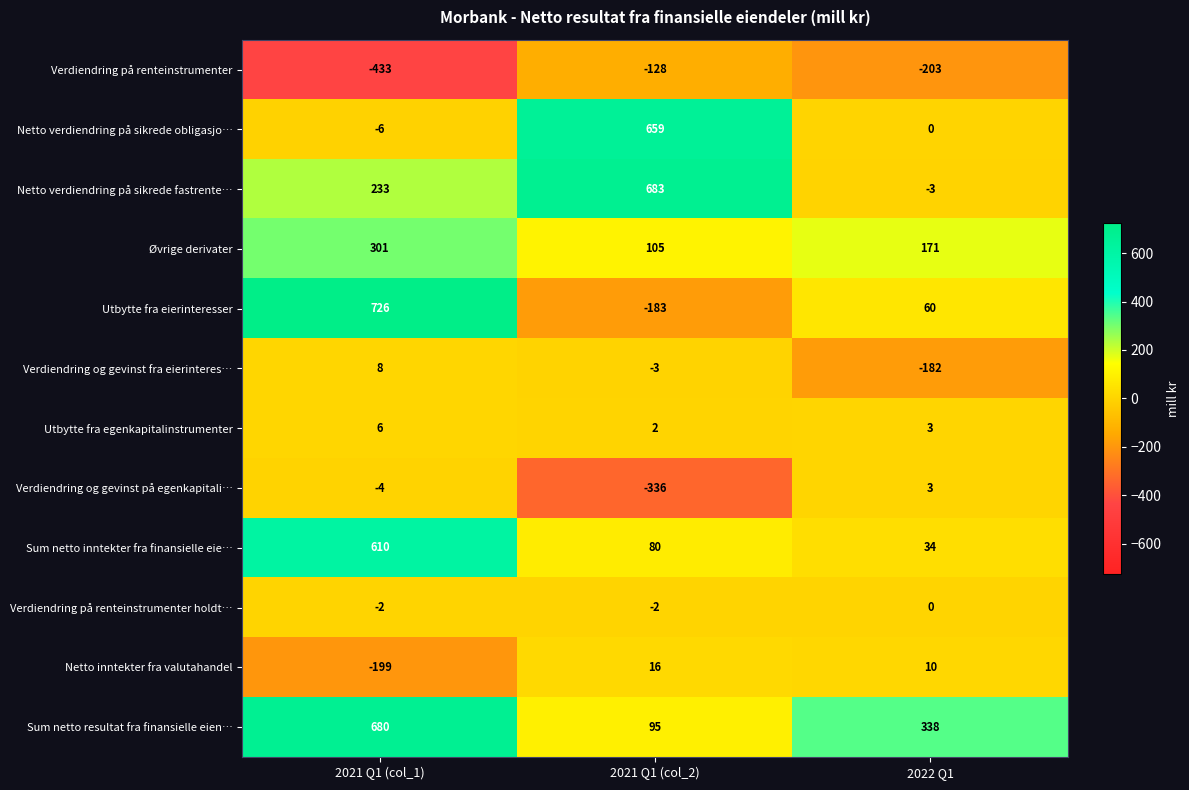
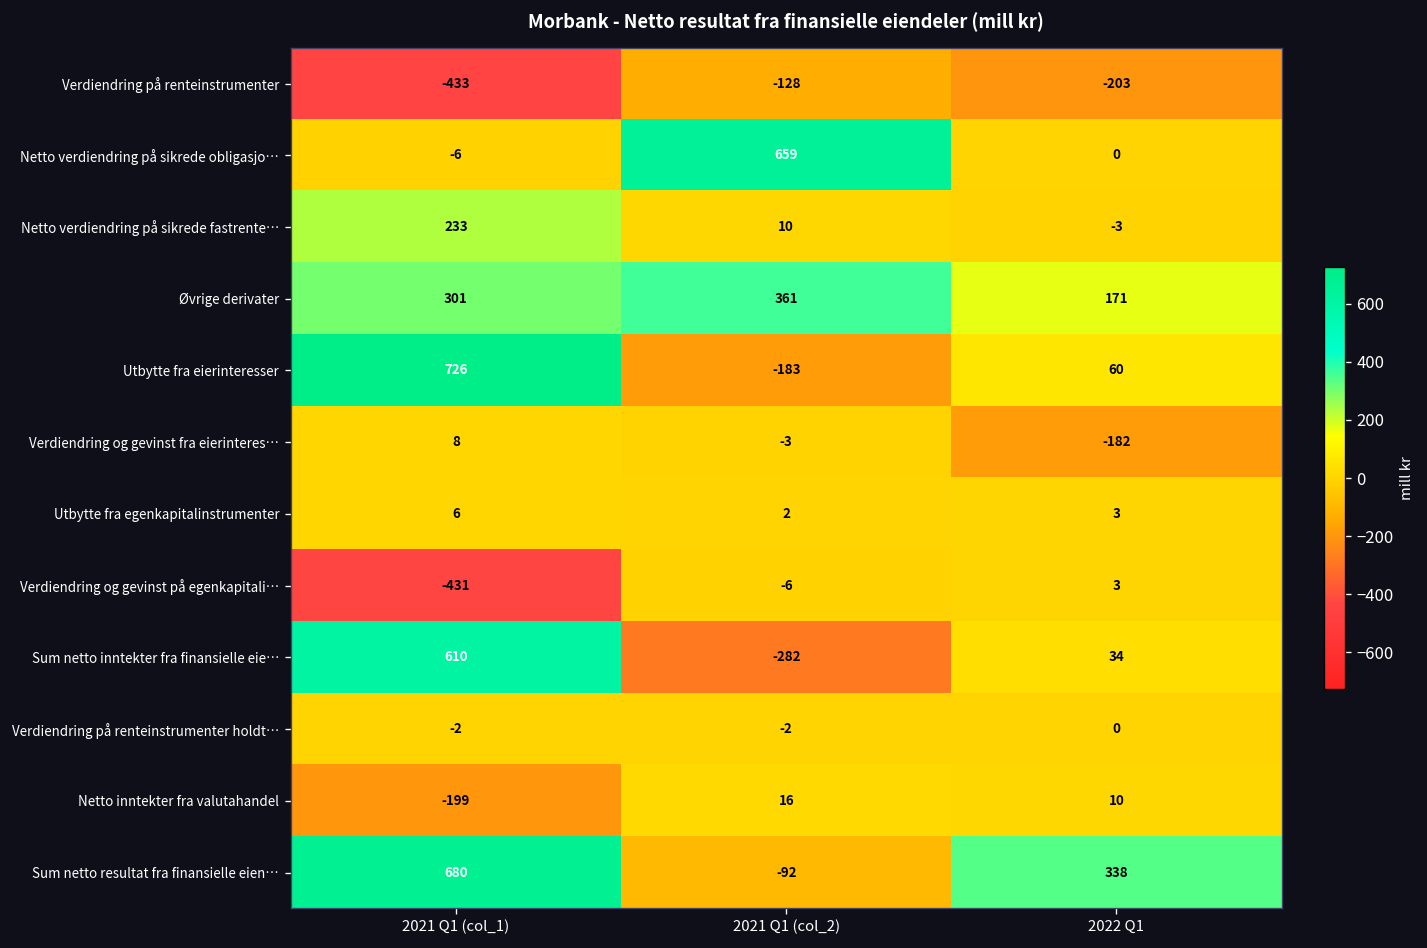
  {
    "Verdiendring på renteinstrumenter": {
      "2021 Q1 (col_1)": -433,
      "2021 Q1 (col_2)": -128,
      "2022 Q1": -203
    },
    "Netto verdiendring på sikrede obligasjo…": {
      "2021 Q1 (col_1)": -6,
      "2021 Q1 (col_2)": 659,
      "2022 Q1": 0
    },
    "Netto verdiendring på sikrede fastrente…": {
      "2021 Q1 (col_1)": 233,
-     "2021 Q1 (col_2)": 683,
+     "2021 Q1 (col_2)": 10,
      "2022 Q1": -3
    },
    "Øvrige derivater": {
      "2021 Q1 (col_1)": 301,
-     "2021 Q1 (col_2)": 105,
+     "2021 Q1 (col_2)": 361,
      "2022 Q1": 171
    },
    "Utbytte fra eierinteresser": {
      "2021 Q1 (col_1)": 726,
      "2021 Q1 (col_2)": -183,
      "2022 Q1": 60
    },
    "Verdiendring og gevinst fra eierinteres…": {
      "2021 Q1 (col_1)": 8,
      "2021 Q1 (col_2)": -3,
      "2022 Q1": -182
    },
    "Utbytte fra egenkapitalinstrumenter": {
      "2021 Q1 (col_1)": 6,
      "2021 Q1 (col_2)": 2,
      "2022 Q1": 3
    },
    "Verdiendring og gevinst på egenkapitali…": {
-     "2021 Q1 (col_1)": -4,
-     "2021 Q1 (col_2)": -336,
+     "2021 Q1 (col_1)": -431,
+     "2021 Q1 (col_2)": -6,
      "2022 Q1": 3
    },
    "Sum netto inntekter fra finansielle eie…": {
      "2021 Q1 (col_1)": 610,
-     "2021 Q1 (col_2)": 80,
+     "2021 Q1 (col_2)": -282,
      "2022 Q1": 34
    },
    "Verdiendring på renteinstrumenter holdt…": {
      "2021 Q1 (col_1)": -2,
      "2021 Q1 (col_2)": -2,
      "2022 Q1": 0
    },
    "Netto inntekter fra valutahandel": {
      "2021 Q1 (col_1)": -199,
      "2021 Q1 (col_2)": 16,
      "2022 Q1": 10
    },
    "Sum netto resultat fra finansielle eien…": {
      "2021 Q1 (col_1)": 680,
-     "2021 Q1 (col_2)": 95,
+     "2021 Q1 (col_2)": -92,
      "2022 Q1": 338
    }
  }
